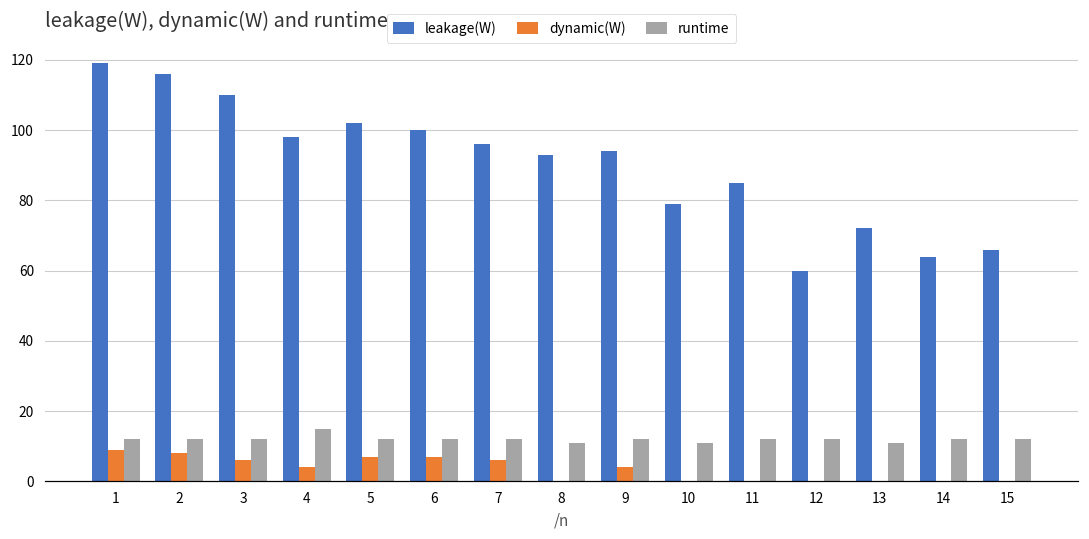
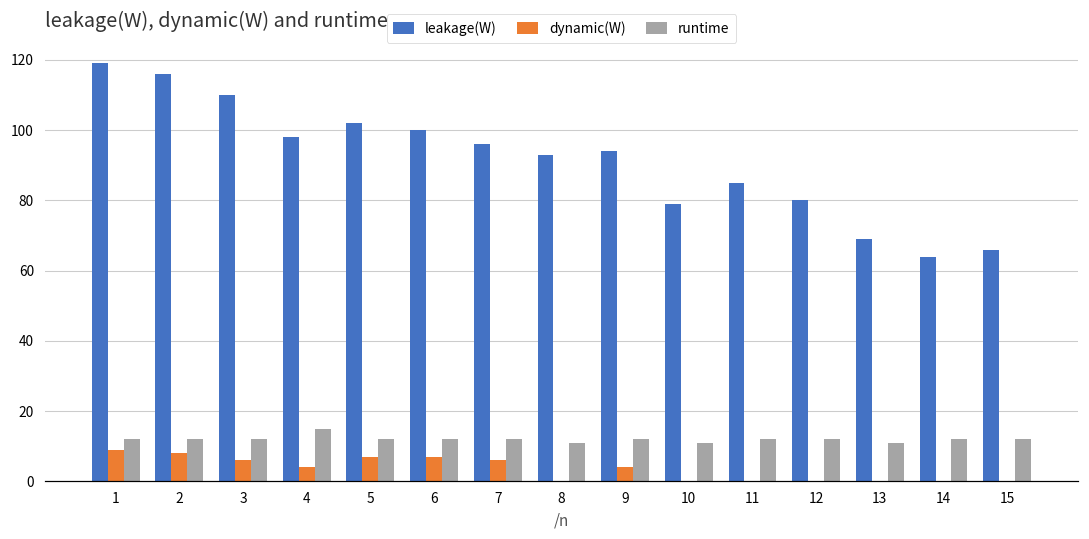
  {
    "leakage(W)": {
      "1": 119,
      "2": 116,
      "3": 110,
      "4": 98,
      "5": 102,
      "6": 100,
      "7": 96,
      "8": 93,
      "9": 94,
      "10": 79,
      "11": 85,
-     "12": 60,
-     "13": 72,
+     "12": 80,
+     "13": 69,
      "14": 64,
      "15": 66
    },
    "dynamic(W)": {
      "1": 9,
      "2": 8,
      "3": 6,
      "4": 4,
      "5": 7,
      "6": 7,
      "7": 6,
      "8": 0,
      "9": 4,
      "10": 0,
      "11": 0,
      "12": 0,
      "13": 0,
      "14": 0,
      "15": 0
    },
    "runtime": {
      "1": 12,
      "2": 12,
      "3": 12,
      "4": 15,
      "5": 12,
      "6": 12,
      "7": 12,
      "8": 11,
      "9": 12,
      "10": 11,
      "11": 12,
      "12": 12,
      "13": 11,
      "14": 12,
      "15": 12
    }
  }
